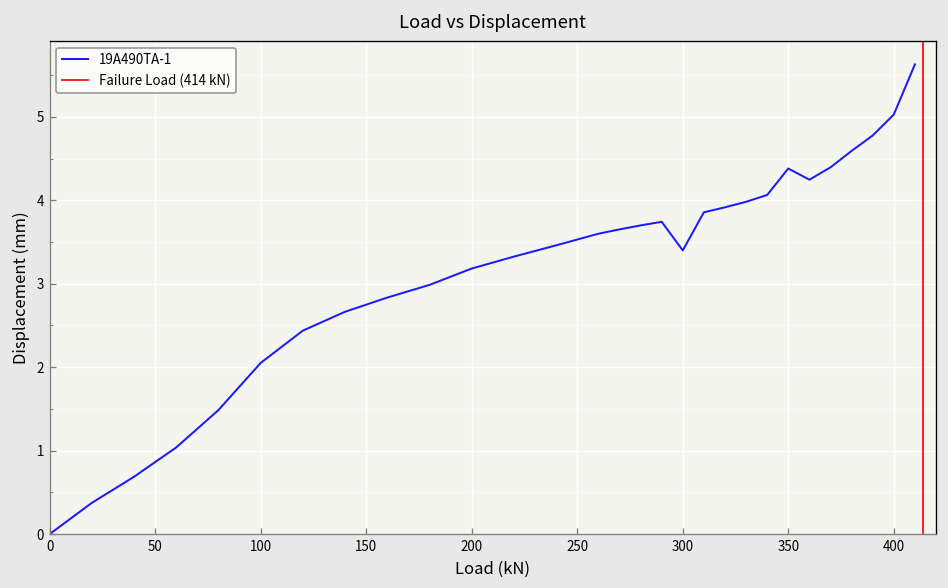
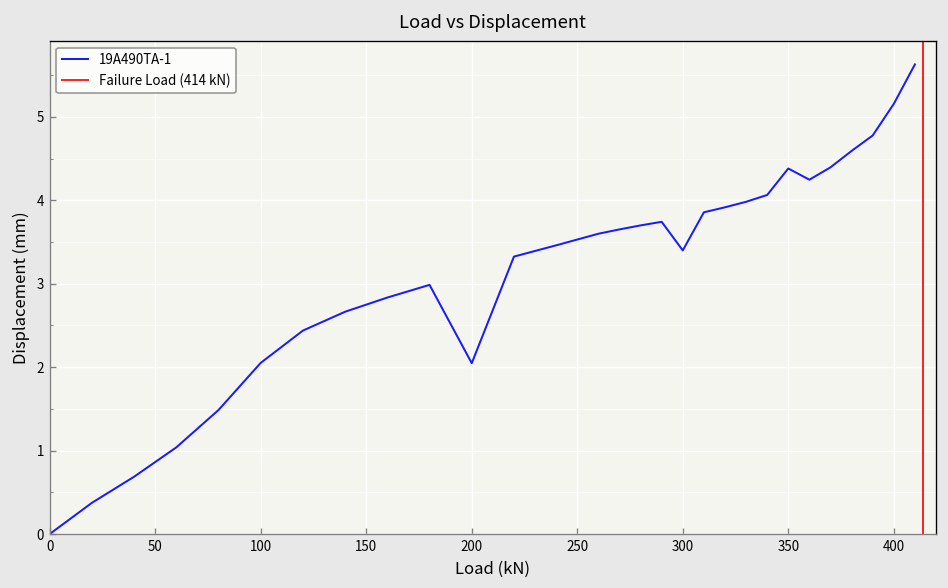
  {
    "0": 0.0,
    "100": 2.1,
-   "200": 3.2,
+   "200": 2.0,
    "300": 3.4,
    "350": 4.4,
-   "400": 5.0
+   "400": 5.2
  }
